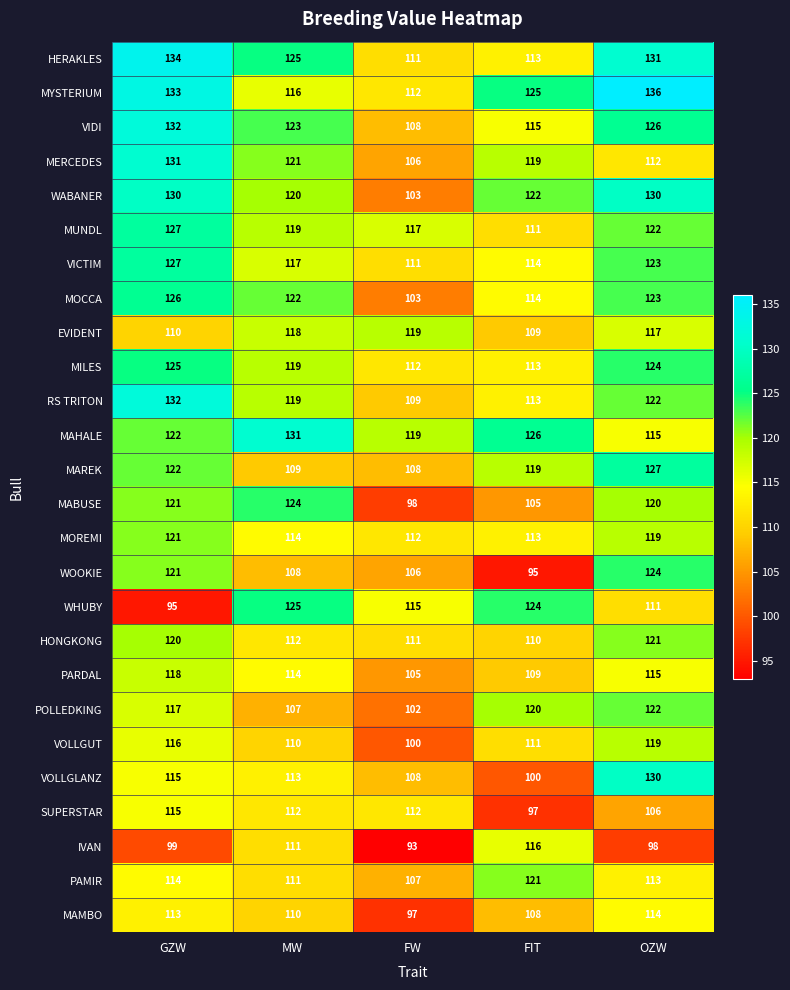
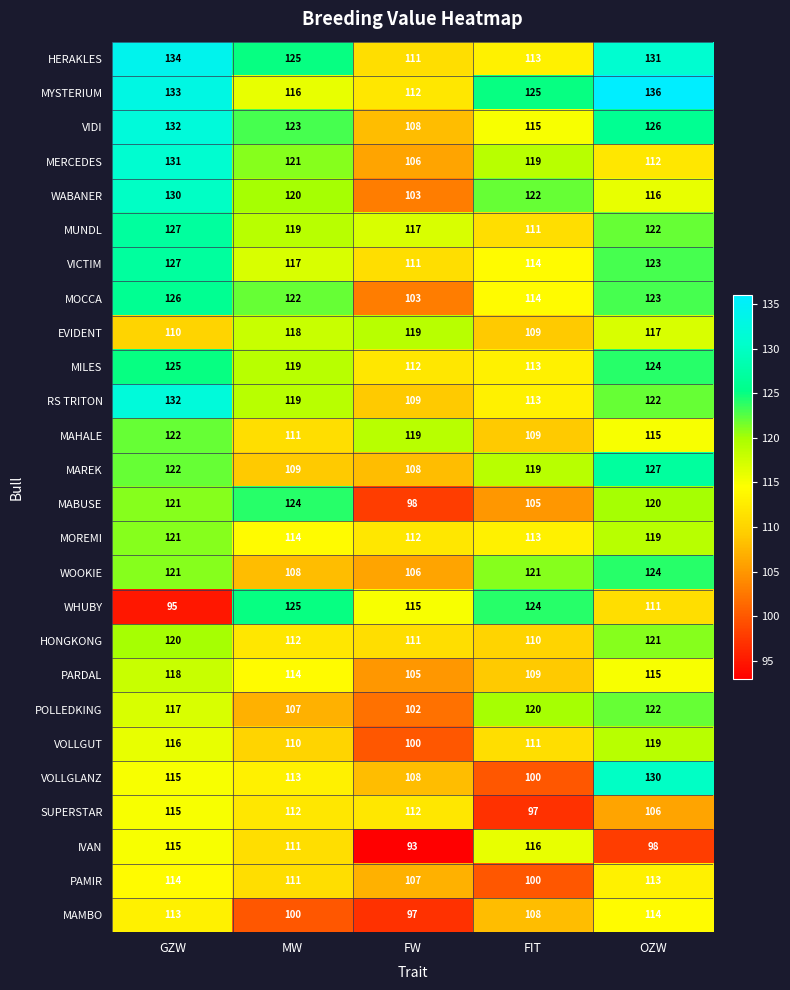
  {
    "HERAKLES": {
      "GZW": 134,
      "MW": 125,
      "FW": 111,
      "FIT": 113,
      "OZW": 131
    },
    "MYSTERIUM": {
      "GZW": 133,
      "MW": 116,
      "FW": 112,
      "FIT": 125,
      "OZW": 136
    },
    "VIDI": {
      "GZW": 132,
      "MW": 123,
      "FW": 108,
      "FIT": 115,
      "OZW": 126
    },
    "MERCEDES": {
      "GZW": 131,
      "MW": 121,
      "FW": 106,
      "FIT": 119,
      "OZW": 112
    },
    "WABANER": {
      "GZW": 130,
      "MW": 120,
      "FW": 103,
      "FIT": 122,
-     "OZW": 130
+     "OZW": 116
    },
    "MUNDL": {
      "GZW": 127,
      "MW": 119,
      "FW": 117,
      "FIT": 111,
      "OZW": 122
    },
    "VICTIM": {
      "GZW": 127,
      "MW": 117,
      "FW": 111,
      "FIT": 114,
      "OZW": 123
    },
    "MOCCA": {
      "GZW": 126,
      "MW": 122,
      "FW": 103,
      "FIT": 114,
      "OZW": 123
    },
    "EVIDENT": {
      "GZW": 110,
      "MW": 118,
      "FW": 119,
      "FIT": 109,
      "OZW": 117
    },
    "MILES": {
      "GZW": 125,
      "MW": 119,
      "FW": 112,
      "FIT": 113,
      "OZW": 124
    },
    "RS TRITON": {
      "GZW": 132,
      "MW": 119,
      "FW": 109,
      "FIT": 113,
      "OZW": 122
    },
    "MAHALE": {
      "GZW": 122,
-     "MW": 131,
+     "MW": 111,
      "FW": 119,
-     "FIT": 126,
+     "FIT": 109,
      "OZW": 115
    },
    "MAREK": {
      "GZW": 122,
      "MW": 109,
      "FW": 108,
      "FIT": 119,
      "OZW": 127
    },
    "MABUSE": {
      "GZW": 121,
      "MW": 124,
      "FW": 98,
      "FIT": 105,
      "OZW": 120
    },
    "MOREMI": {
      "GZW": 121,
      "MW": 114,
      "FW": 112,
      "FIT": 113,
      "OZW": 119
    },
    "WOOKIE": {
      "GZW": 121,
      "MW": 108,
      "FW": 106,
-     "FIT": 95,
+     "FIT": 121,
      "OZW": 124
    },
    "WHUBY": {
      "GZW": 95,
      "MW": 125,
      "FW": 115,
      "FIT": 124,
      "OZW": 111
    },
    "HONGKONG": {
      "GZW": 120,
      "MW": 112,
      "FW": 111,
      "FIT": 110,
      "OZW": 121
    },
    "PARDAL": {
      "GZW": 118,
      "MW": 114,
      "FW": 105,
      "FIT": 109,
      "OZW": 115
    },
    "POLLEDKING": {
      "GZW": 117,
      "MW": 107,
      "FW": 102,
      "FIT": 120,
      "OZW": 122
    },
    "VOLLGUT": {
      "GZW": 116,
      "MW": 110,
      "FW": 100,
      "FIT": 111,
      "OZW": 119
    },
    "VOLLGLANZ": {
      "GZW": 115,
      "MW": 113,
      "FW": 108,
      "FIT": 100,
      "OZW": 130
    },
    "SUPERSTAR": {
      "GZW": 115,
      "MW": 112,
      "FW": 112,
      "FIT": 97,
      "OZW": 106
    },
    "IVAN": {
-     "GZW": 99,
+     "GZW": 115,
      "MW": 111,
      "FW": 93,
      "FIT": 116,
      "OZW": 98
    },
    "PAMIR": {
      "GZW": 114,
      "MW": 111,
      "FW": 107,
-     "FIT": 121,
+     "FIT": 100,
      "OZW": 113
    },
    "MAMBO": {
      "GZW": 113,
-     "MW": 110,
+     "MW": 100,
      "FW": 97,
      "FIT": 108,
      "OZW": 114
    }
  }
